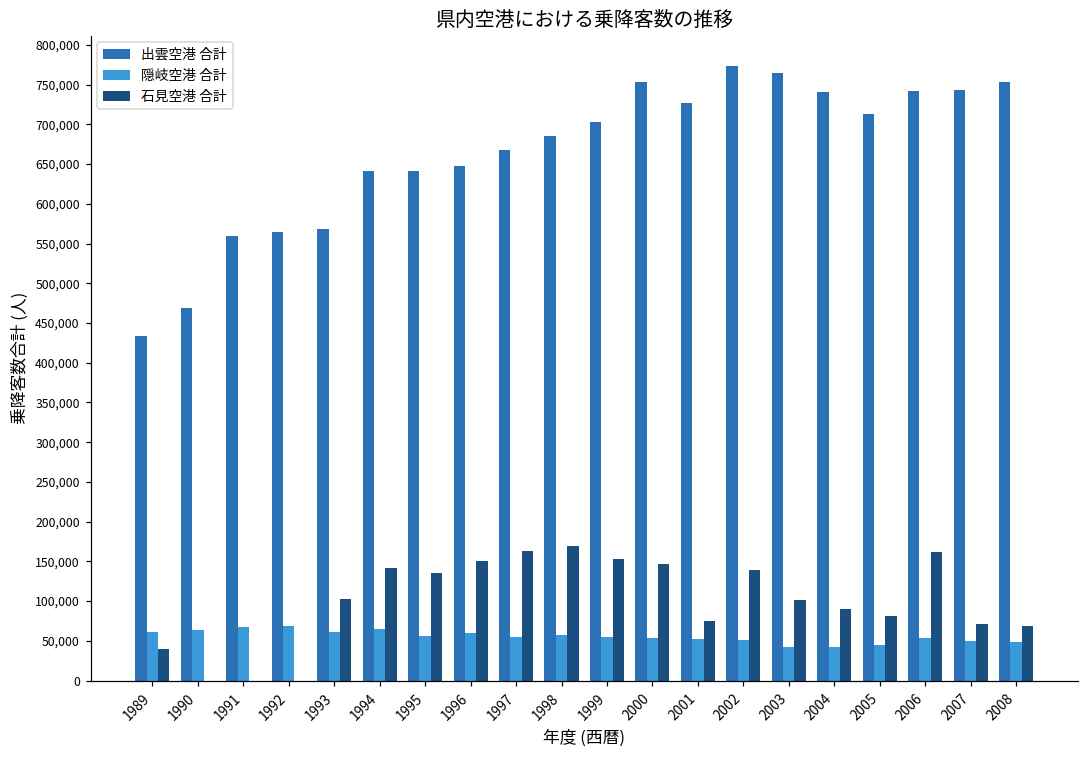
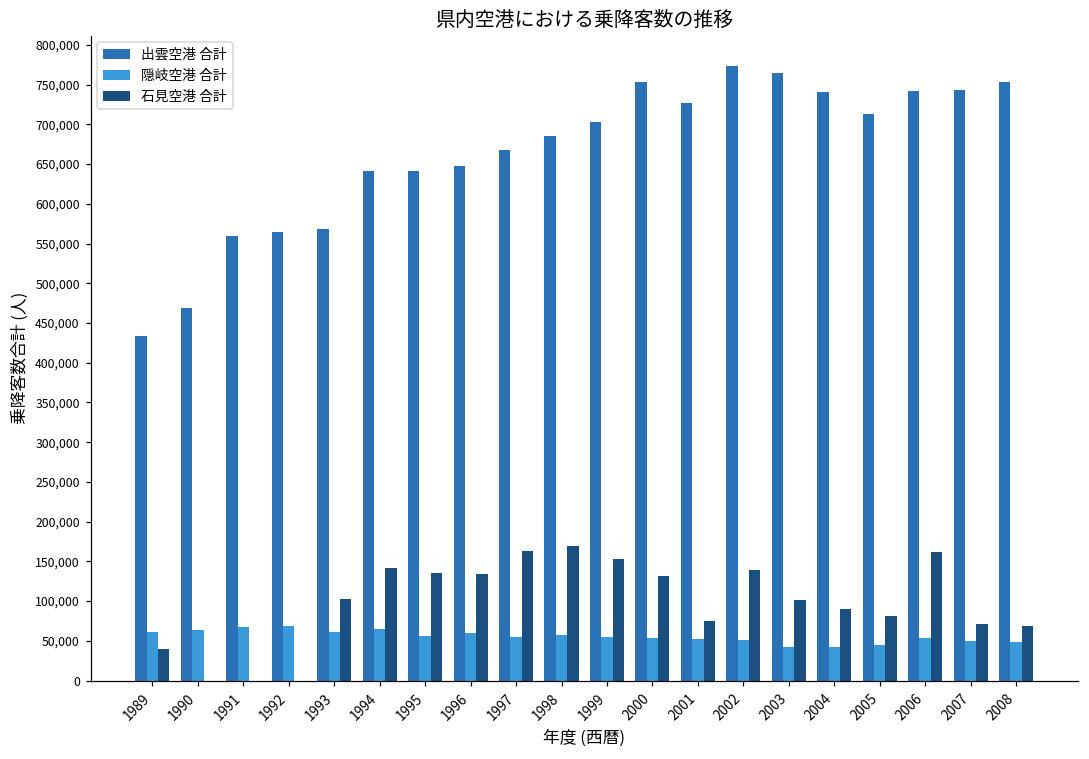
  {
    "石見空港 合計": {
      "1989": "40,000",
      "1990": "0",
      "1991": "0",
      "1992": "0",
      "1993": "100,000",
      "1994": "140,000",
      "1995": "140,000",
-     "1996": "150,000",
+     "1996": "130,000",
      "1997": "160,000",
      "1998": "170,000",
      "1999": "150,000",
-     "2000": "150,000",
+     "2000": "130,000",
      "2001": "70,000",
      "2002": "140,000",
      "2003": "100,000",
      "2004": "90,000",
      "2005": "80,000",
      "2006": "160,000",
      "2007": "70,000",
      "2008": "70,000"
    }
  }
